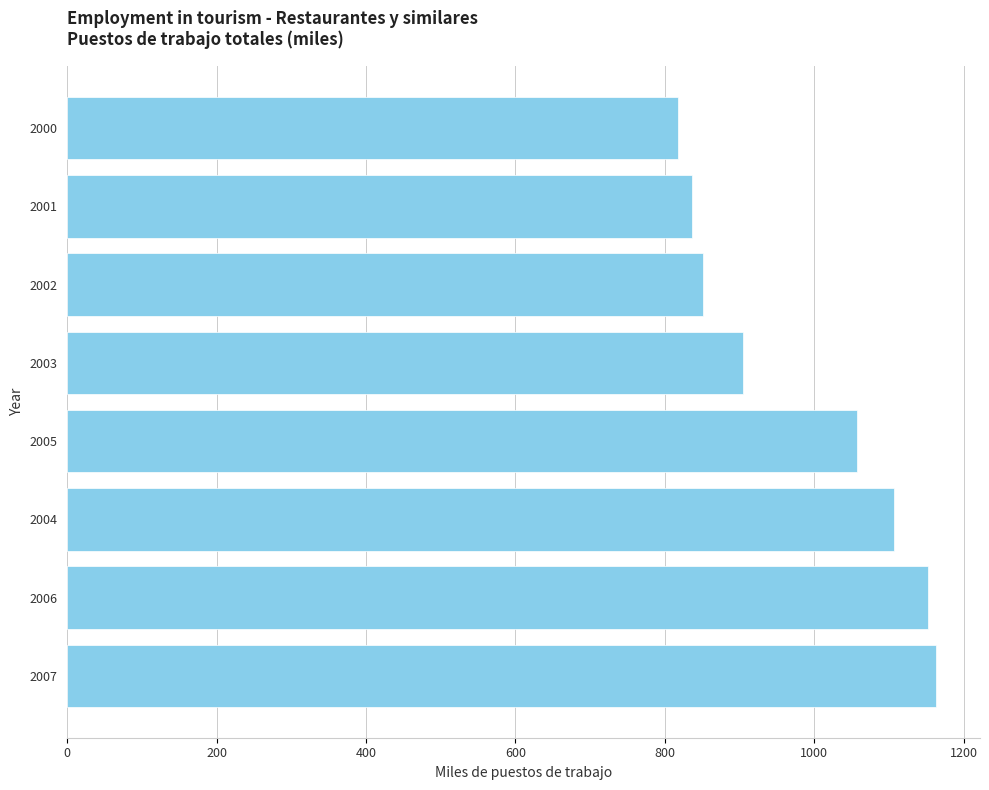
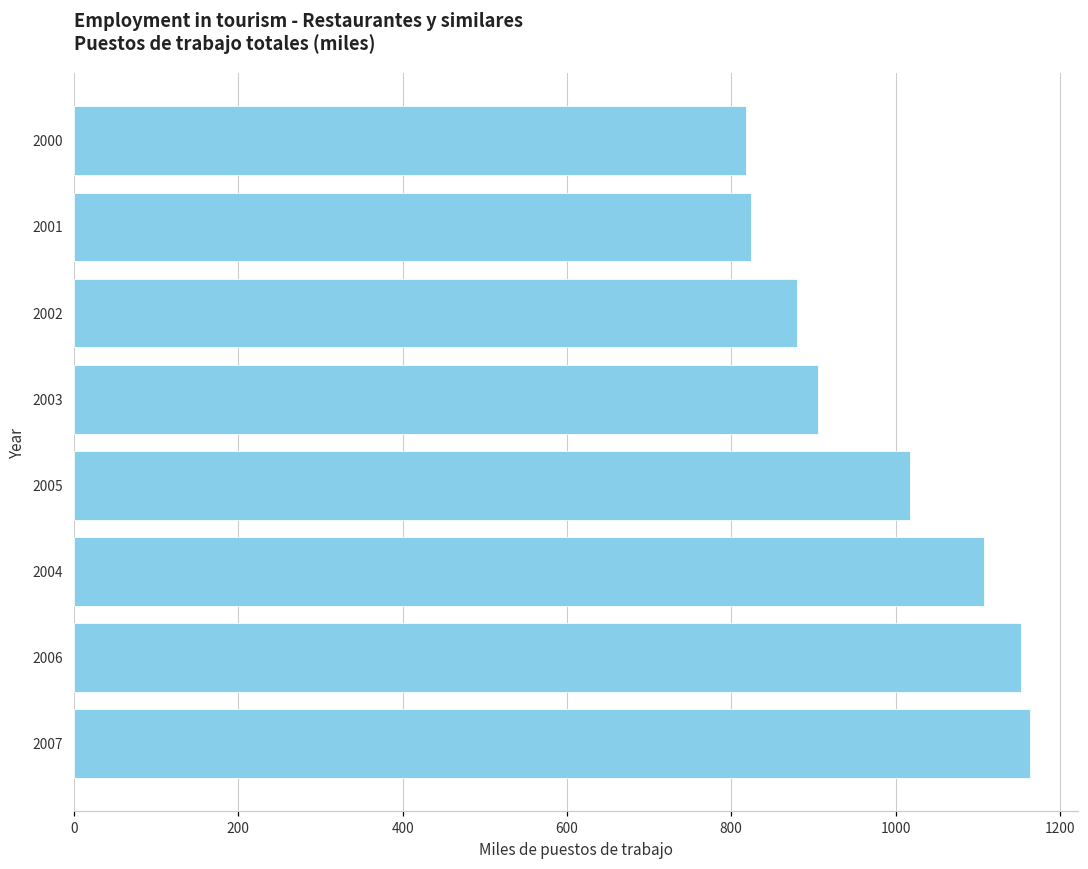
  {
    "2000": 820,
-   "2001": 840,
-   "2002": 850,
+   "2001": 820,
+   "2002": 880,
    "2003": 910,
-   "2005": 1060,
+   "2005": 1020,
    "2004": 1110,
    "2006": 1150,
    "2007": 1160
  }
